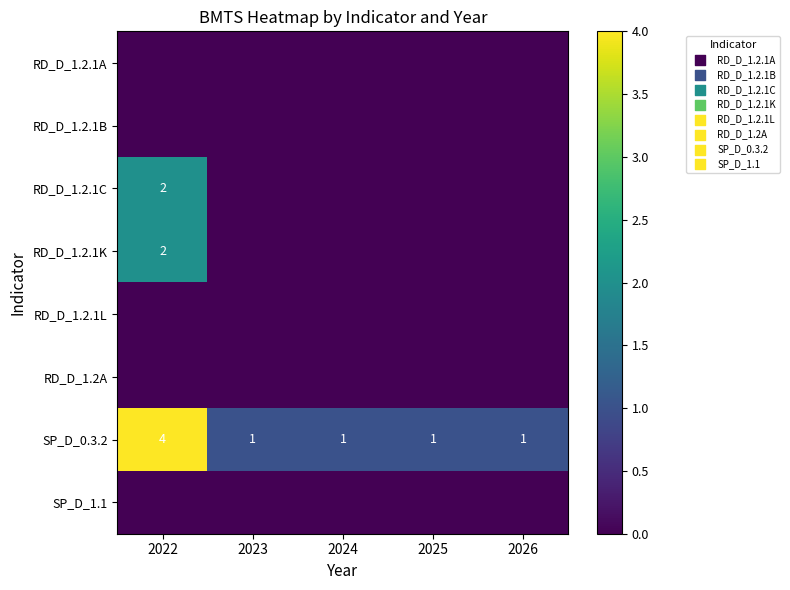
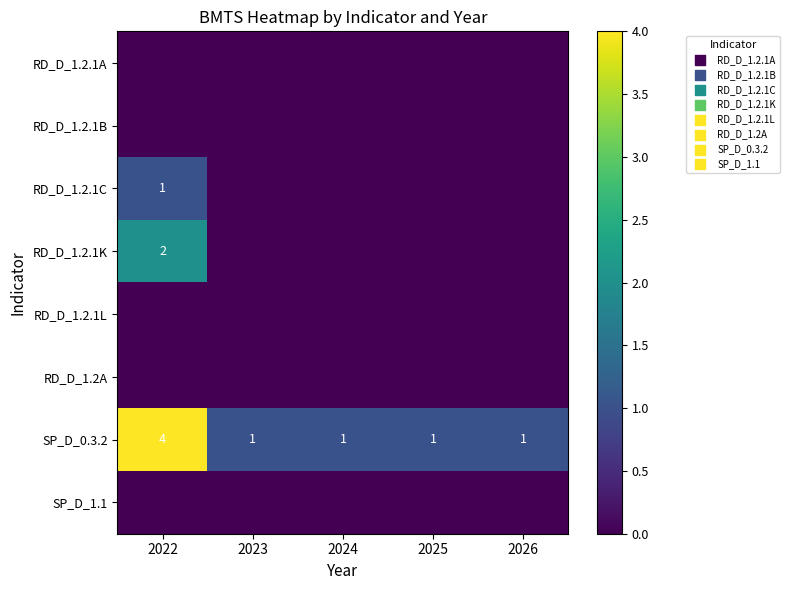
  {
    "RD_D_1.2.1C": {
-     "2022": 2
+     "2022": 1
    },
    "RD_D_1.2.1K": {
      "2022": 2
    },
    "SP_D_0.3.2": {
      "2022": 4,
      "2023": 1,
      "2024": 1,
      "2025": 1,
      "2026": 1
    }
  }
